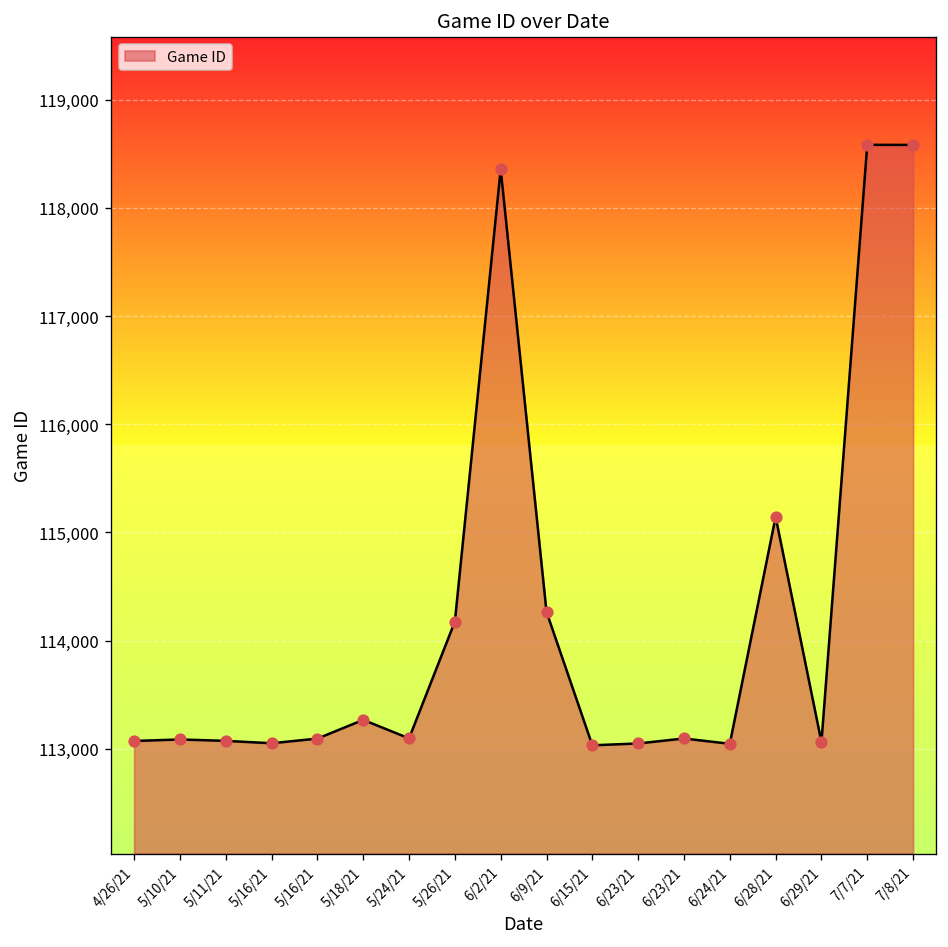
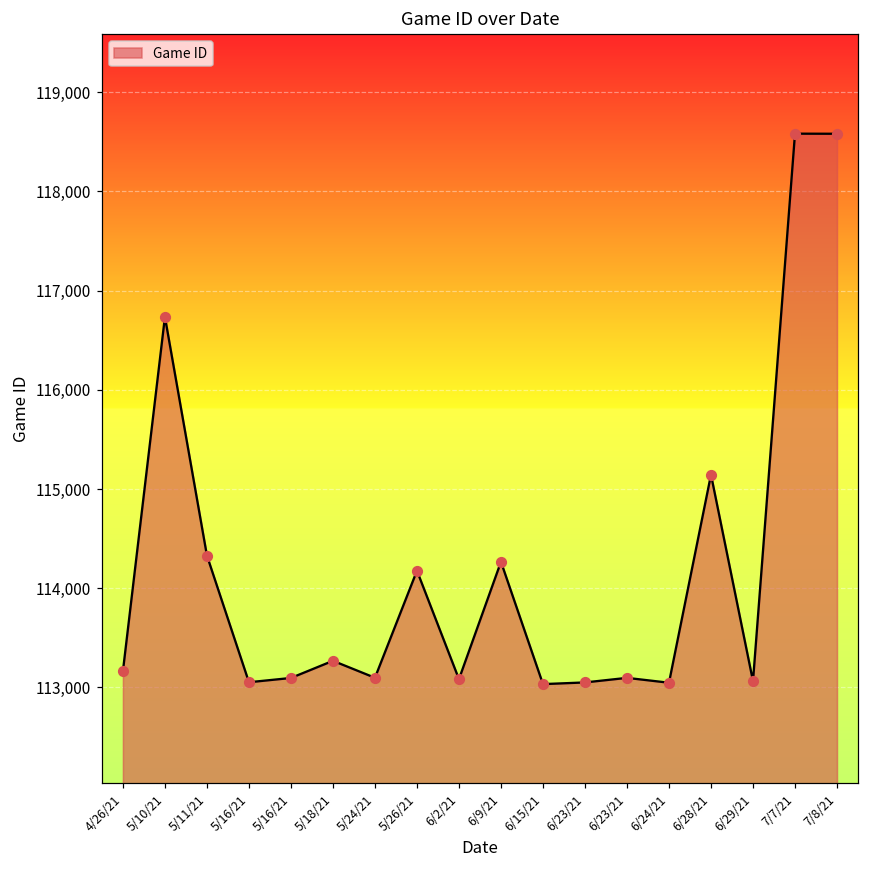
  {
-   "4/26/21": "113,100",
-   "5/10/21": "113,100",
-   "5/11/21": "113,100",
+   "4/26/21": "113,200",
+   "5/10/21": "116,700",
+   "5/11/21": "114,300",
    "5/18/21": "113,300",
    "5/24/21": "113,100",
    "5/26/21": "114,200",
-   "6/2/21": "118,400",
+   "6/2/21": "113,100",
    "6/9/21": "114,300",
    "6/15/21": "113,000",
    "6/24/21": "113,000",
    "6/28/21": "115,100",
    "6/29/21": "113,100",
    "7/7/21": "118,600",
    "7/8/21": "118,600"
  }
